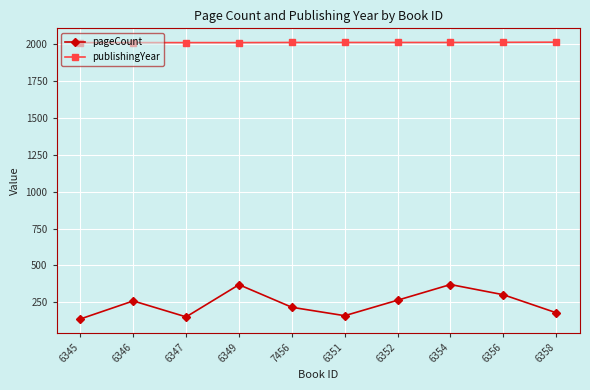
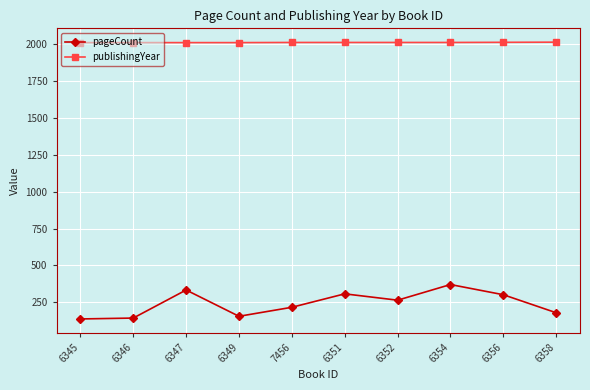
  {
    "pageCount": {
      "6345": 140,
-     "6346": 260,
-     "6347": 150,
-     "6349": 370,
+     "6346": 140,
+     "6347": 330,
+     "6349": 160,
      "7456": 220,
-     "6351": 160,
+     "6351": 310,
      "6352": 270,
      "6354": 370,
      "6356": 300,
      "6358": 180
    },
    "publishingYear": {
      "6347": 2010,
      "6349": 2010,
      "7456": 2010,
      "6351": 2010,
      "6352": 2010,
      "6354": 2010,
      "6356": 2010,
      "6358": 2010
    }
  }
